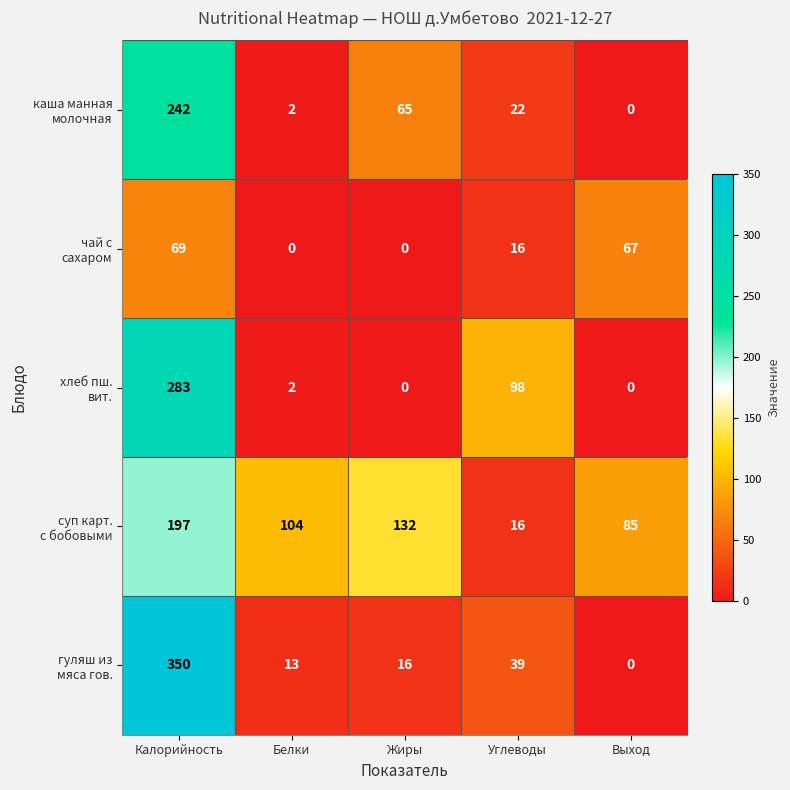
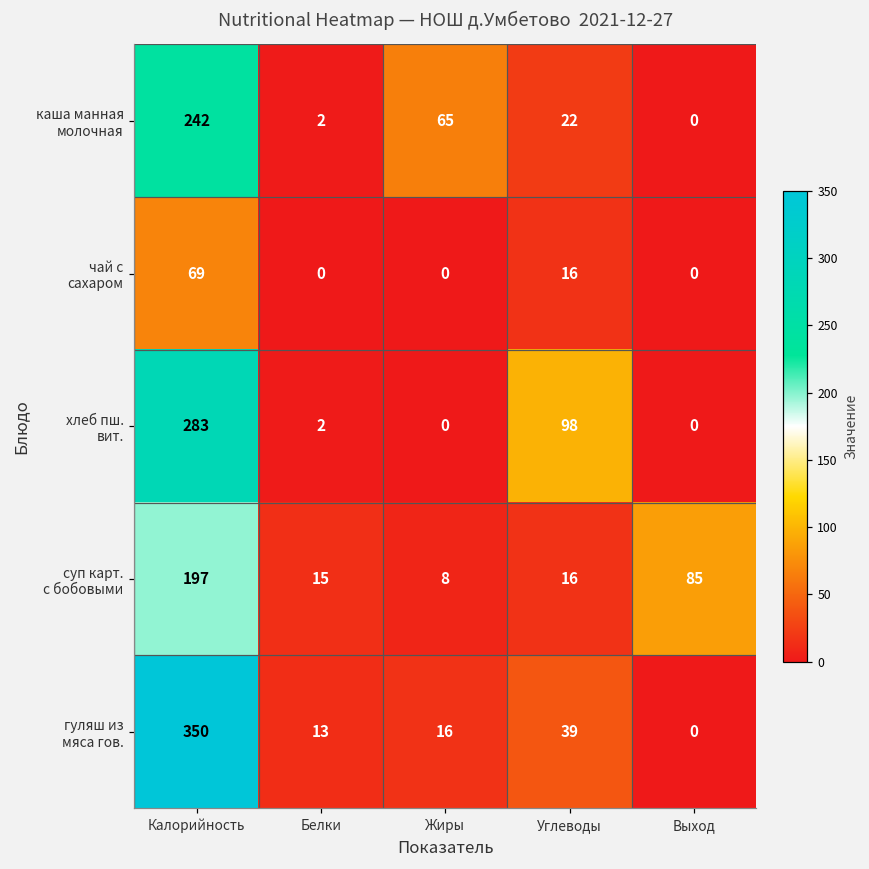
  {
    "каша манная молочная": {
      "Калорийность": 242,
      "Белки": 2,
      "Жиры": 65,
      "Углеводы": 22,
      "Выход": 0
    },
    "чай с сахаром": {
      "Калорийность": 69,
      "Белки": 0,
      "Жиры": 0,
      "Углеводы": 16,
-     "Выход": 67
+     "Выход": 0
    },
    "хлеб пш. вит.": {
      "Калорийность": 283,
      "Белки": 2,
      "Жиры": 0,
      "Углеводы": 98,
      "Выход": 0
    },
    "суп карт. с бобовыми": {
      "Калорийность": 197,
-     "Белки": 104,
-     "Жиры": 132,
+     "Белки": 15,
+     "Жиры": 8,
      "Углеводы": 16,
      "Выход": 85
    },
    "гуляш из мяса гов.": {
      "Калорийность": 350,
      "Белки": 13,
      "Жиры": 16,
      "Углеводы": 39,
      "Выход": 0
    }
  }
